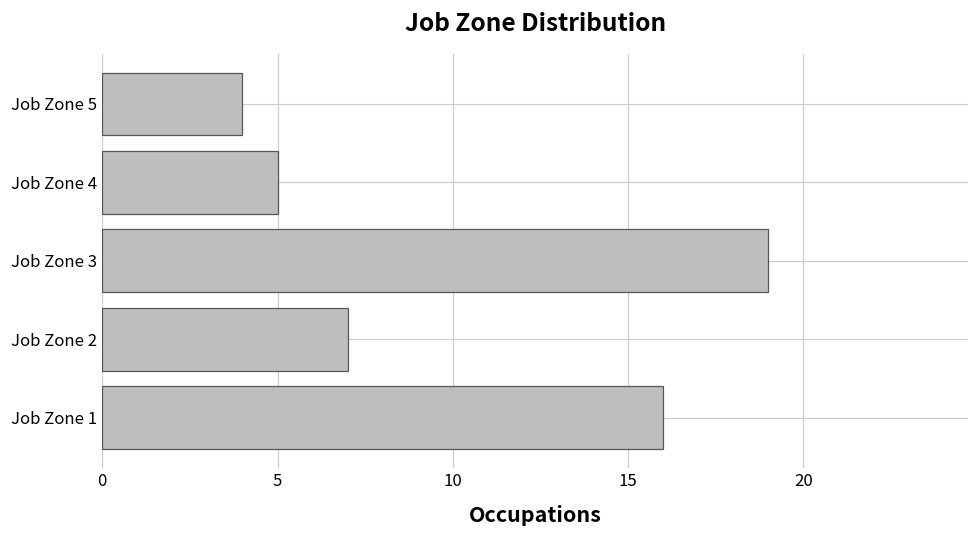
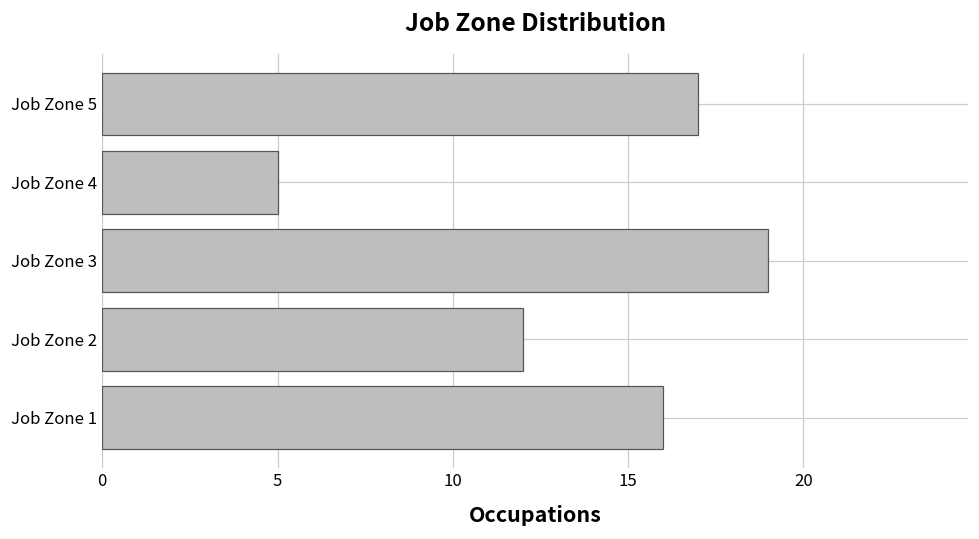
  {
-   "Job Zone 5": 4,
+   "Job Zone 5": 17,
    "Job Zone 4": 5,
    "Job Zone 3": 19,
-   "Job Zone 2": 7,
+   "Job Zone 2": 12,
    "Job Zone 1": 16
  }
